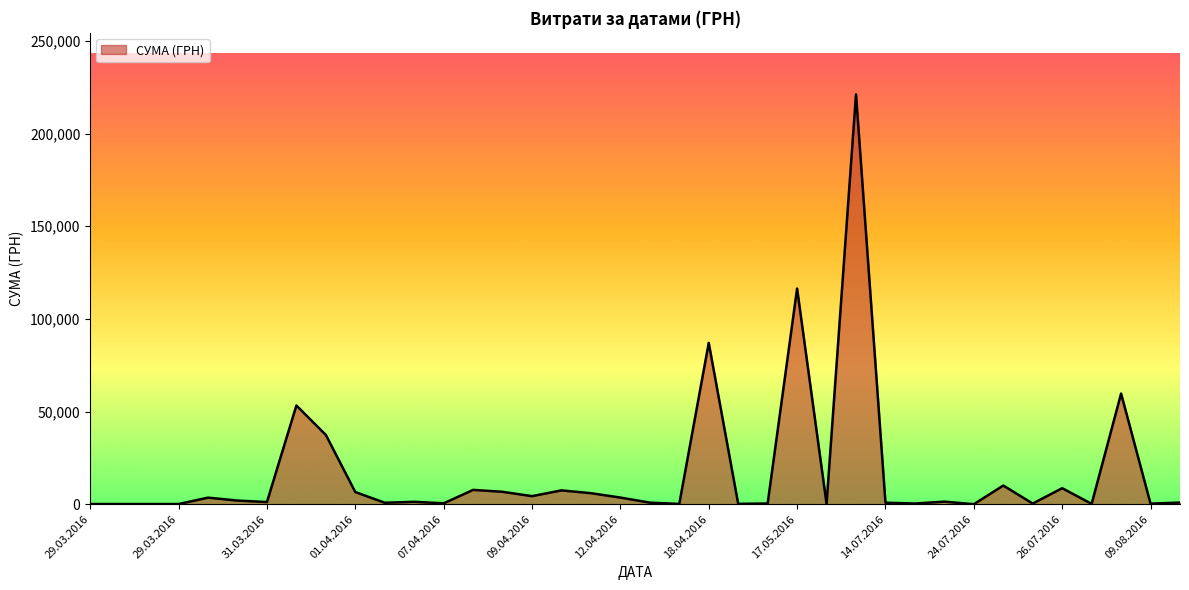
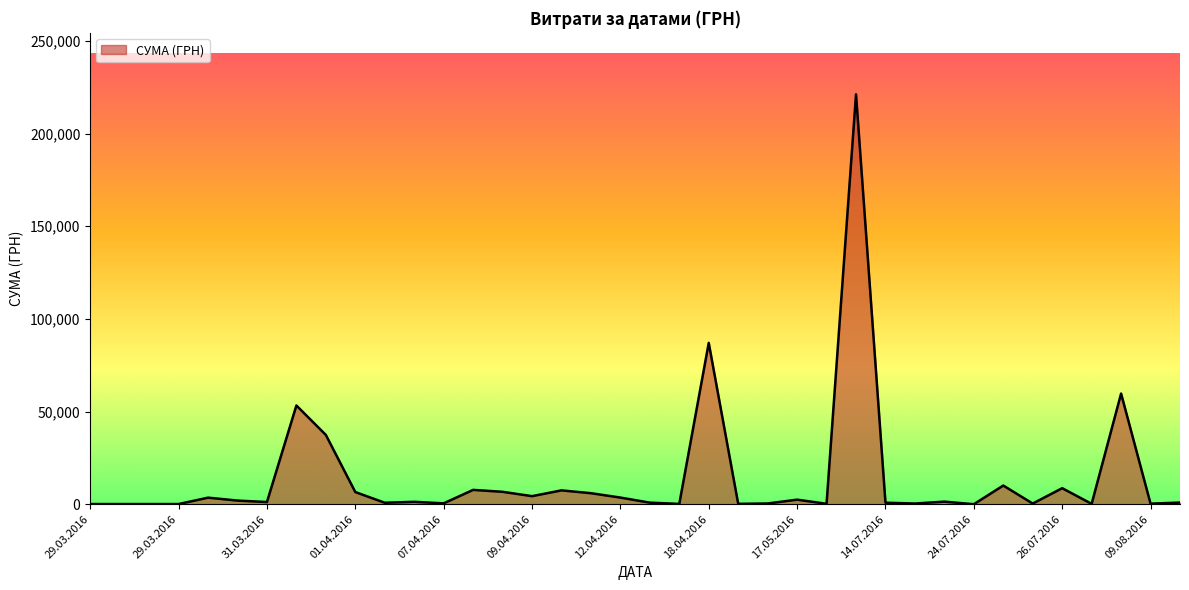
  {
    "18.04.2016": "87,000",
-   "17.05.2016": "116,000",
+   "17.05.2016": "2,000",
    "26.07.2016": "9,000"
  }
